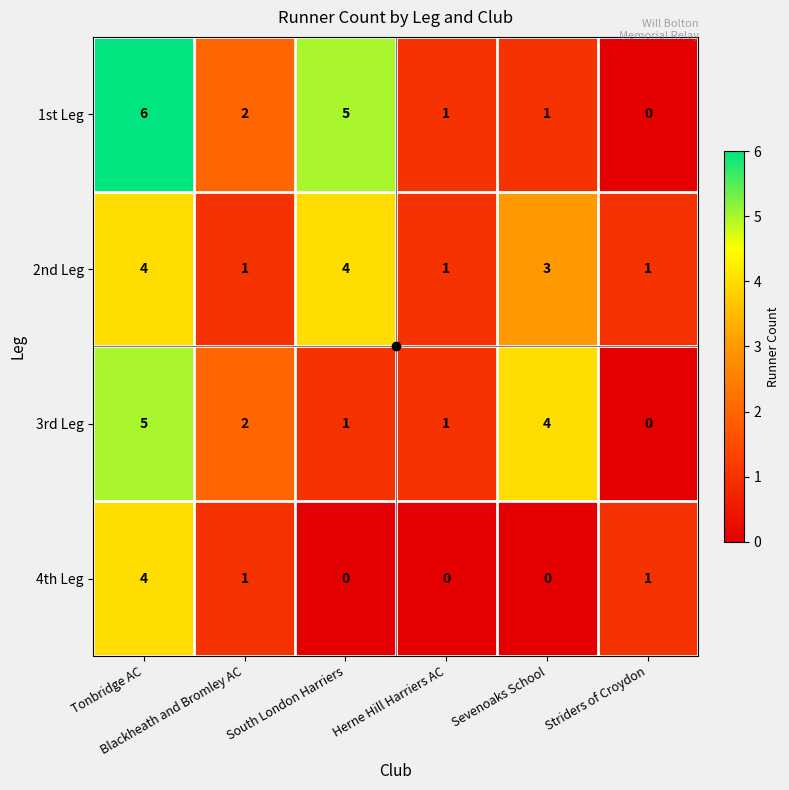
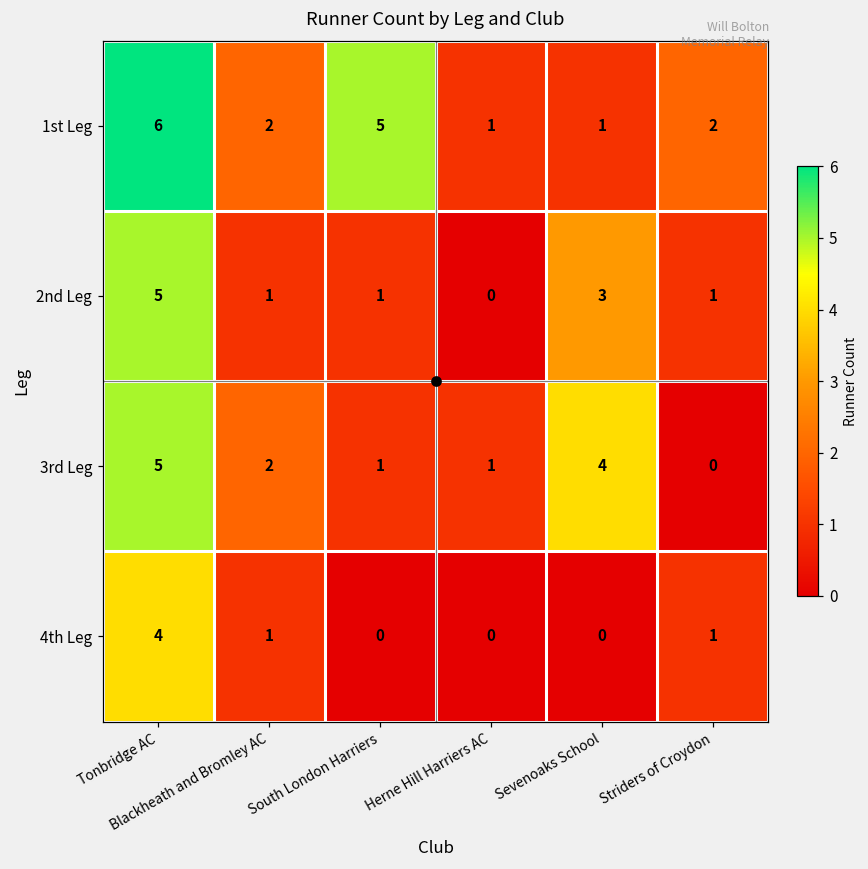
  {
    "1st Leg": {
      "Tonbridge AC": 6,
      "Blackheath and Bromley AC": 2,
      "South London Harriers": 5,
      "Herne Hill Harriers AC": 1,
      "Sevenoaks School": 1,
-     "Striders of Croydon": 0
+     "Striders of Croydon": 2
    },
    "2nd Leg": {
-     "Tonbridge AC": 4,
+     "Tonbridge AC": 5,
      "Blackheath and Bromley AC": 1,
-     "South London Harriers": 4,
-     "Herne Hill Harriers AC": 1,
+     "South London Harriers": 1,
+     "Herne Hill Harriers AC": 0,
      "Sevenoaks School": 3,
      "Striders of Croydon": 1
    },
    "3rd Leg": {
      "Tonbridge AC": 5,
      "Blackheath and Bromley AC": 2,
      "South London Harriers": 1,
      "Herne Hill Harriers AC": 1,
      "Sevenoaks School": 4,
      "Striders of Croydon": 0
    },
    "4th Leg": {
      "Tonbridge AC": 4,
      "Blackheath and Bromley AC": 1,
      "South London Harriers": 0,
      "Herne Hill Harriers AC": 0,
      "Sevenoaks School": 0,
      "Striders of Croydon": 1
    }
  }
